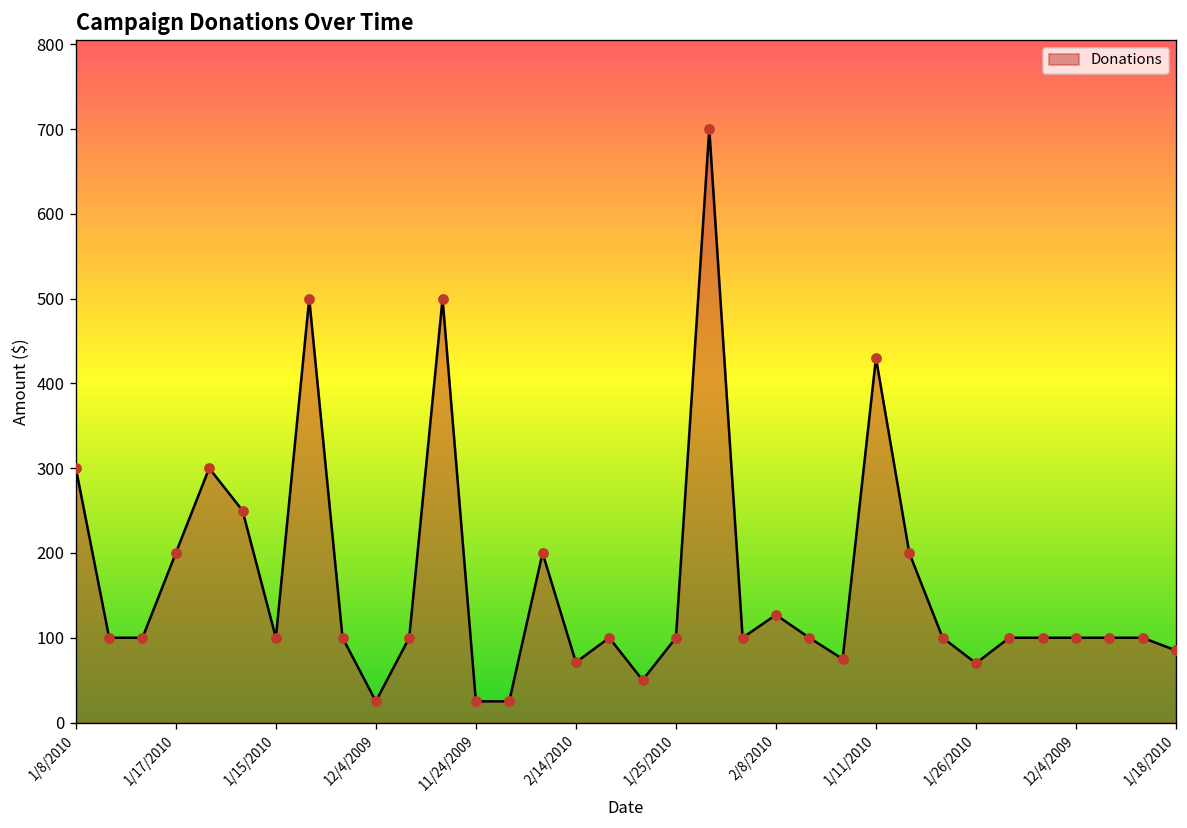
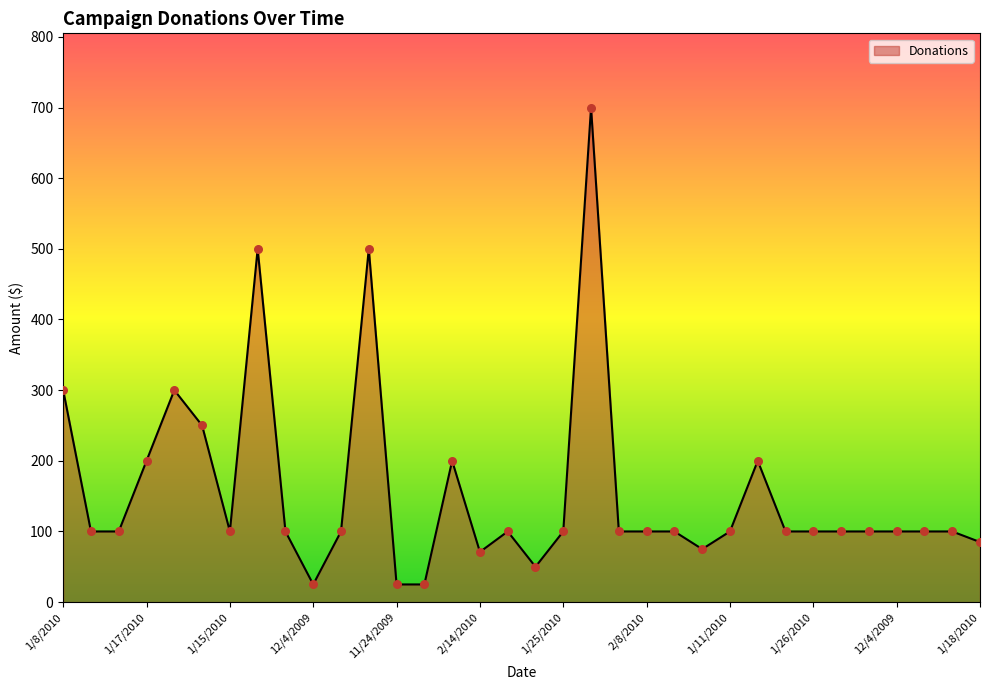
  {
    "1/8/2010": 300,
    "1/15/2010": 100,
    "11/24/2009": 30,
    "2/14/2010": 70,
-   "2/8/2010": 130,
-   "1/11/2010": 430,
-   "1/26/2010": 70,
+   "2/8/2010": 100,
+   "1/11/2010": 100,
+   "1/26/2010": 100,
    "1/18/2010": 90
  }
